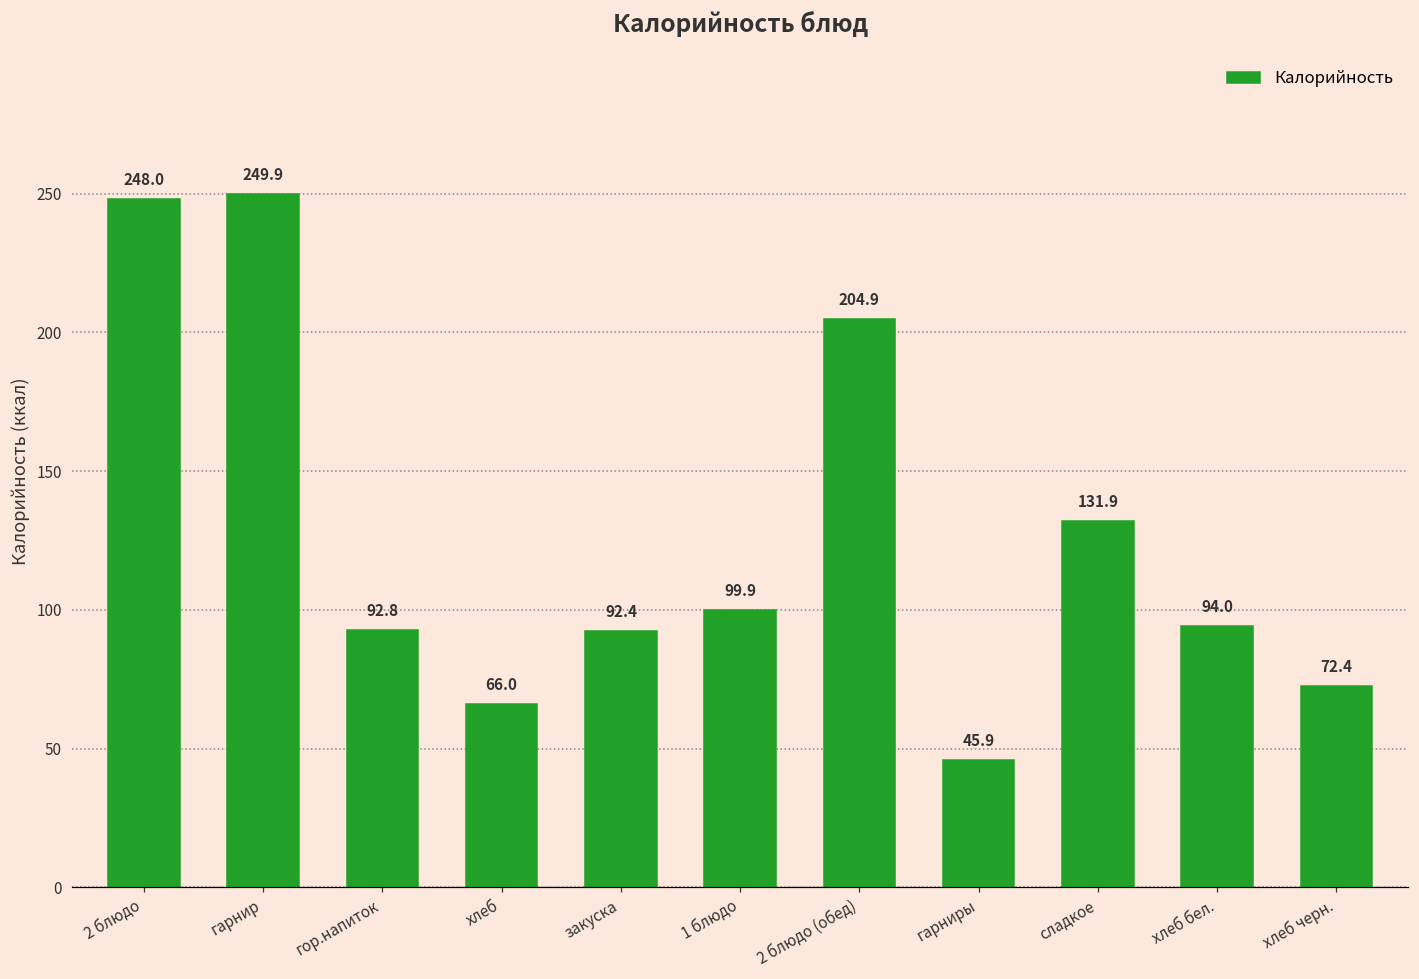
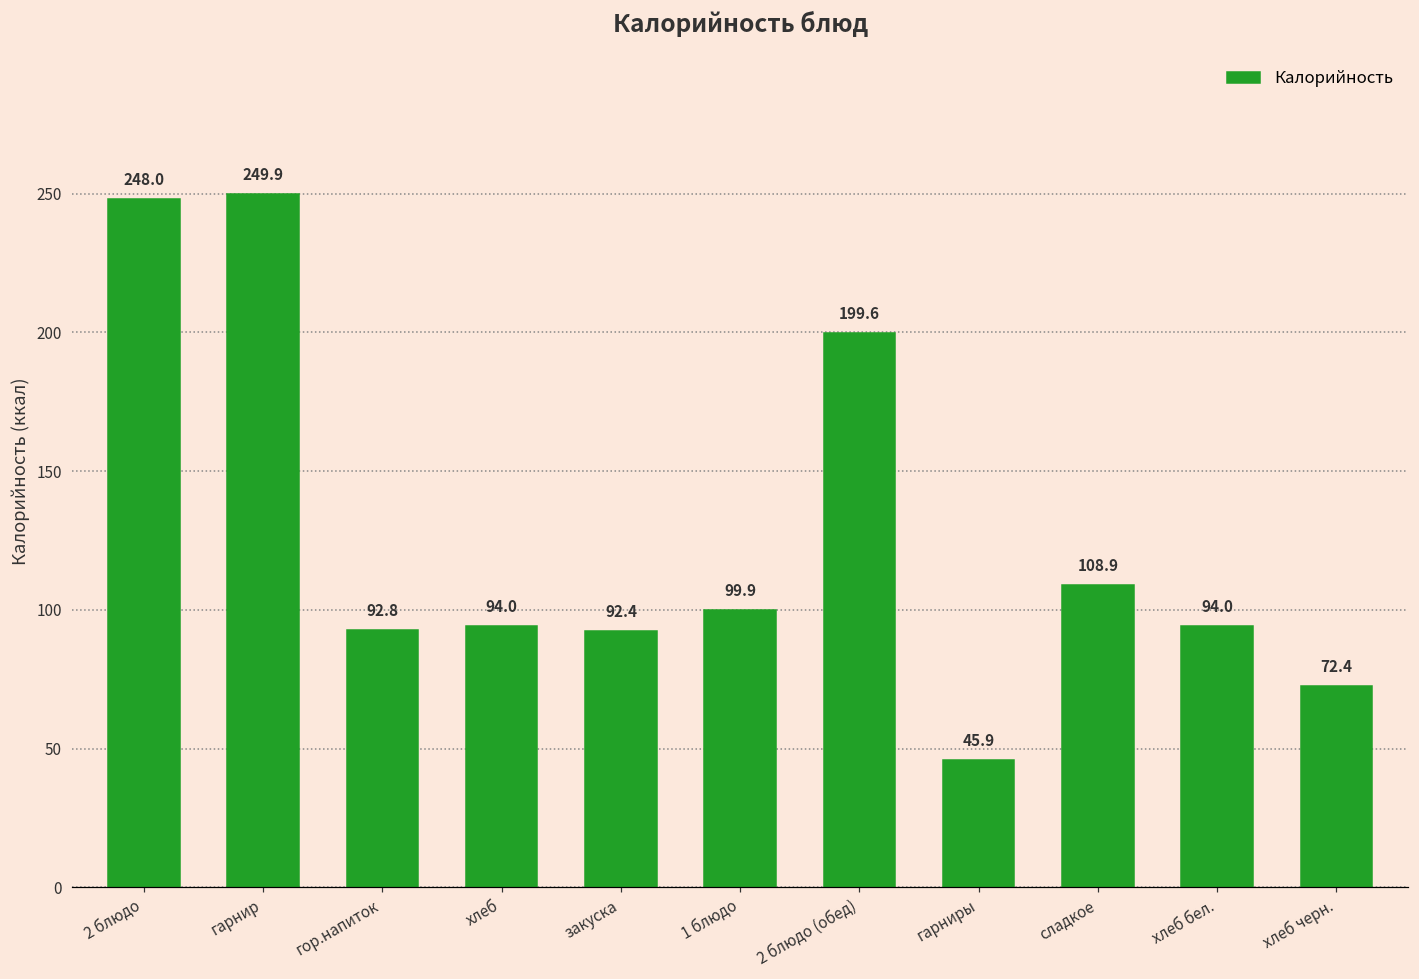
  {
    "2 блюдо": 248.0,
    "гарнир": 249.9,
    "гор.напиток": 92.8,
-   "хлеб": 66.0,
+   "хлеб": 94.0,
    "закуска": 92.4,
    "1 блюдо": 99.9,
-   "2 блюдо (обед)": 204.9,
+   "2 блюдо (обед)": 199.6,
    "гарниры": 45.9,
-   "сладкое": 131.9,
+   "сладкое": 108.9,
    "хлеб бел.": 94.0,
    "хлеб черн.": 72.4
  }
